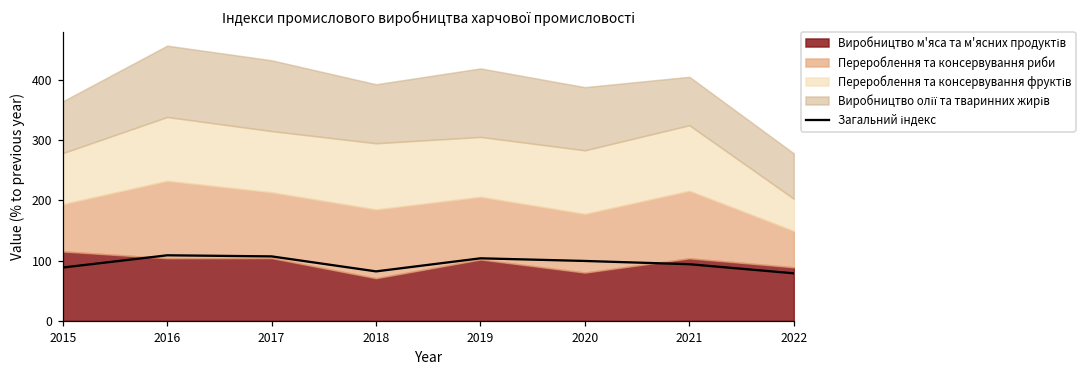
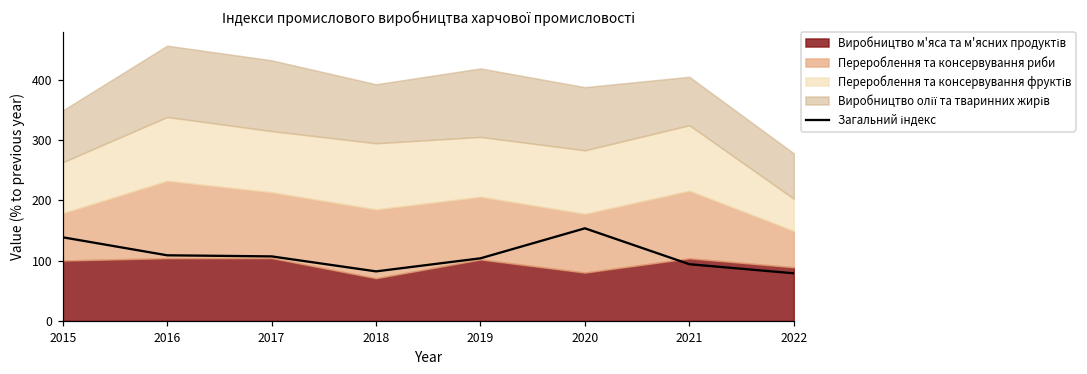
  {
    "Загальний індекс": {
-     "2015": 90,
+     "2015": 140,
      "2016": 110,
      "2018": 80,
-     "2020": 100,
+     "2020": 150,
      "2021": 90,
      "2022": 80
    },
    "Виробництво м'яса та м'ясних продуктів": {
-     "2015": 120,
+     "2015": 100,
      "2016": 100,
      "2018": 70,
      "2020": 80,
      "2021": 100,
      "2022": 90
    }
  }
